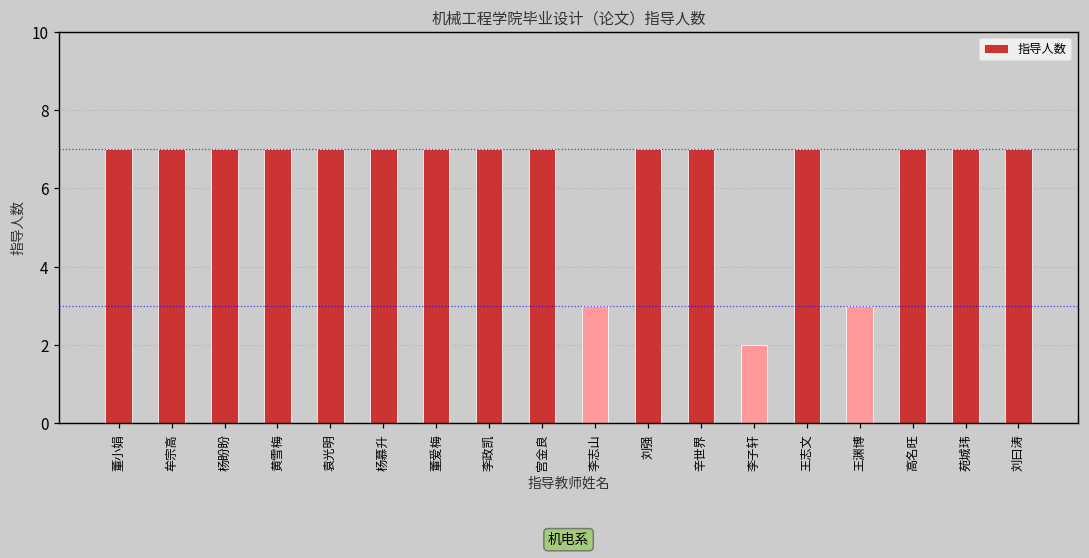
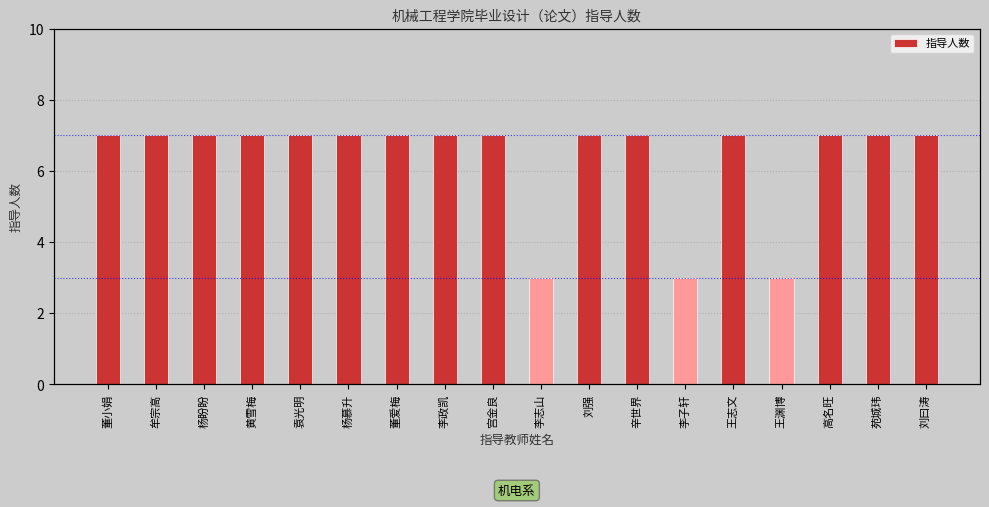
  {
    "董小娟": 7,
    "牟宗高": 7,
    "杨盼盼": 7,
    "黄雪梅": 7,
    "袁光明": 7,
    "杨慕升": 7,
    "董爱梅": 7,
    "李政凯": 7,
    "宫金良": 7,
    "李志山": 3,
    "刘强": 7,
    "辛世界": 7,
-   "李子轩": 2,
+   "李子轩": 3,
    "王志文": 7,
    "王渊博": 3,
    "高名旺": 7,
    "苑城玮": 7,
    "刘曰涛": 7
  }
